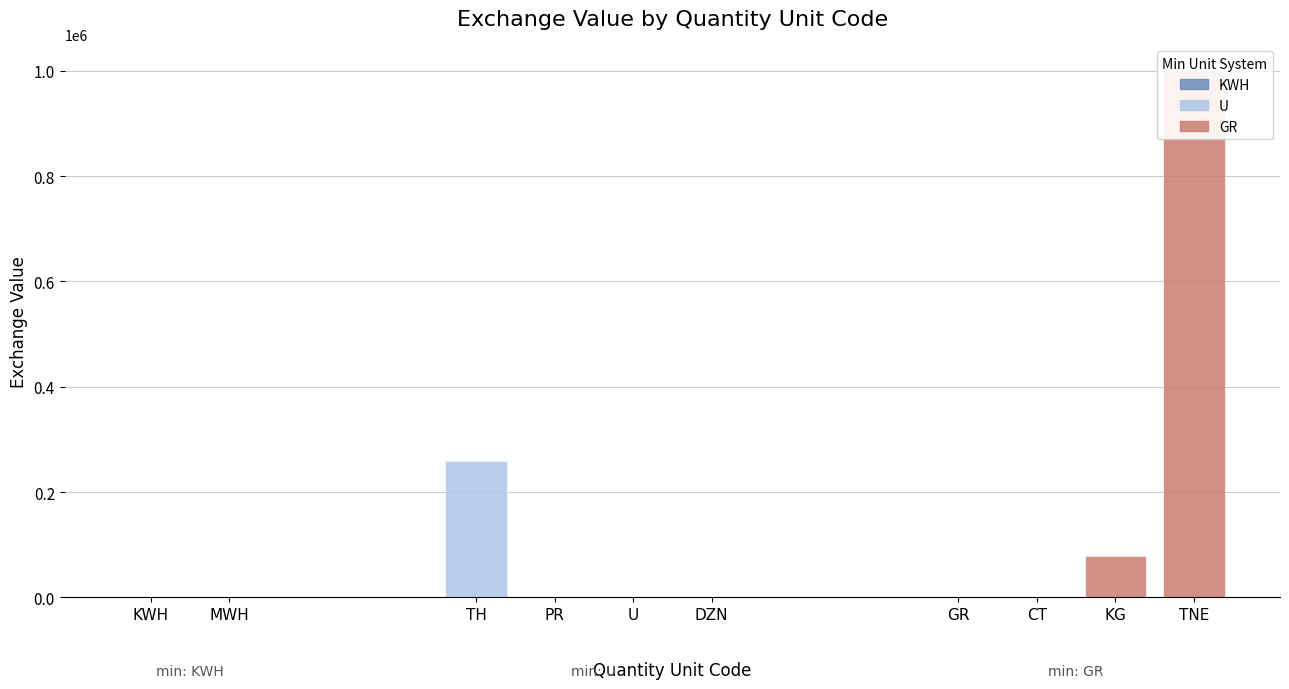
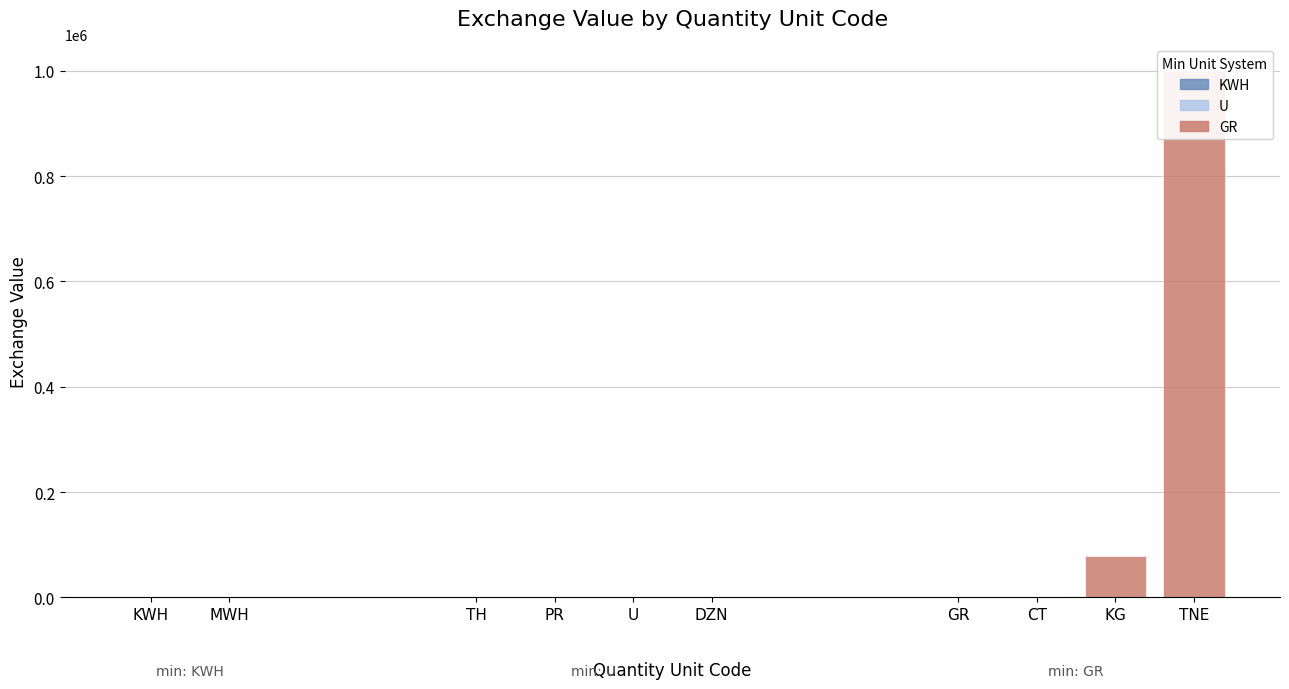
  {
    "KWH": 0,
-   "TH": 260000,
+   "TH": 0,
    "U": 0,
    "GR": 0,
    "KG": 80000
  }
